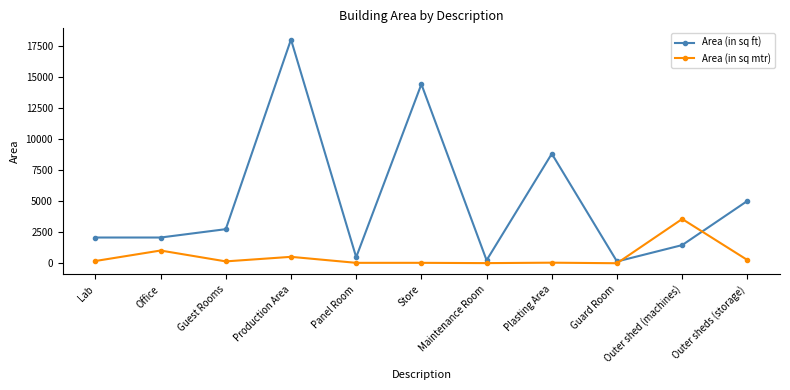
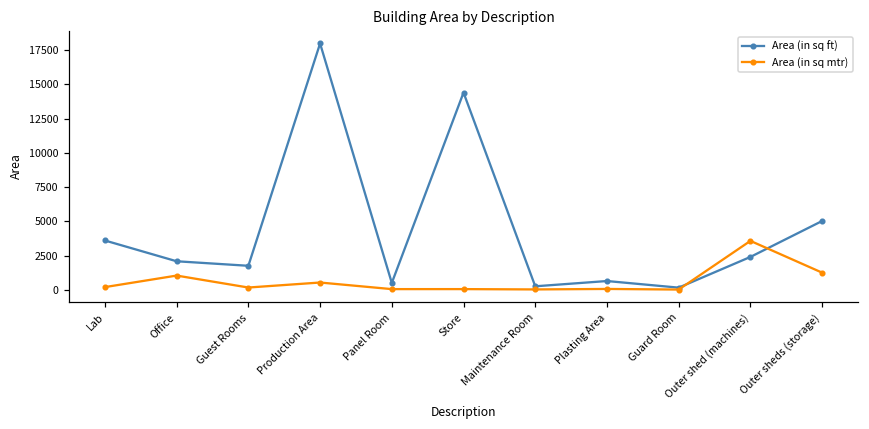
  {
    "Area (in sq ft)": {
-     "Lab": 2100,
+     "Lab": 3600,
      "Office": 2100,
-     "Guest Rooms": 2800,
+     "Guest Rooms": 1800,
      "Production Area": 18000,
      "Panel Room": 500,
      "Store": 14400,
      "Maintenance Room": 300,
-     "Plasting Area": 8800,
-     "Outer shed (machines)": 1500,
+     "Plasting Area": 600,
+     "Outer shed (machines)": 2400,
      "Outer sheds (storage)": 5000
    },
    "Area (in sq mtr)": {
      "Lab": 200,
      "Office": 1000,
      "Guest Rooms": 200,
      "Production Area": 500,
      "Panel Room": 0,
      "Store": 0,
      "Maintenance Room": 0,
      "Plasting Area": 100,
      "Outer shed (machines)": 3600,
-     "Outer sheds (storage)": 300
+     "Outer sheds (storage)": 1200
    }
  }
